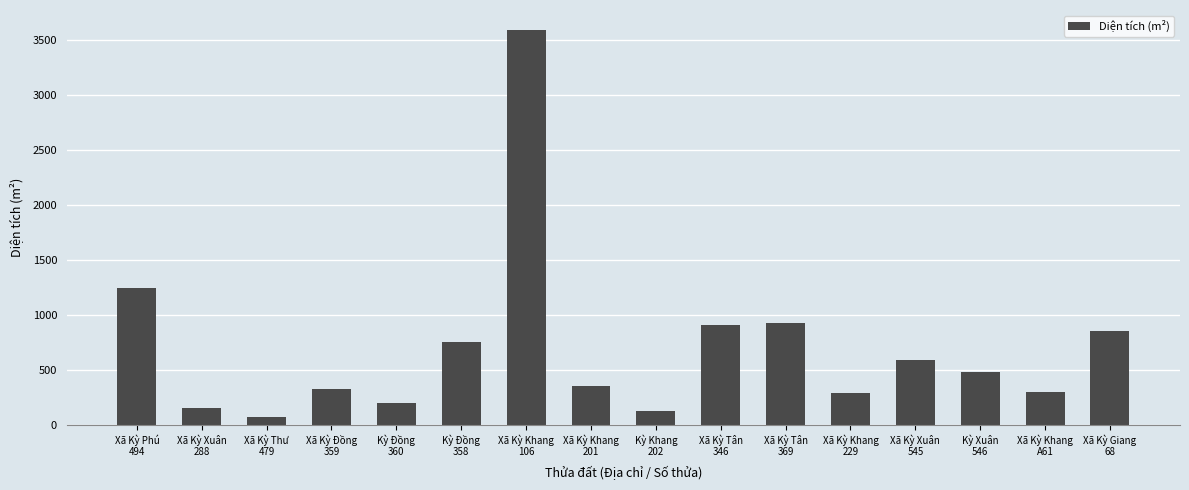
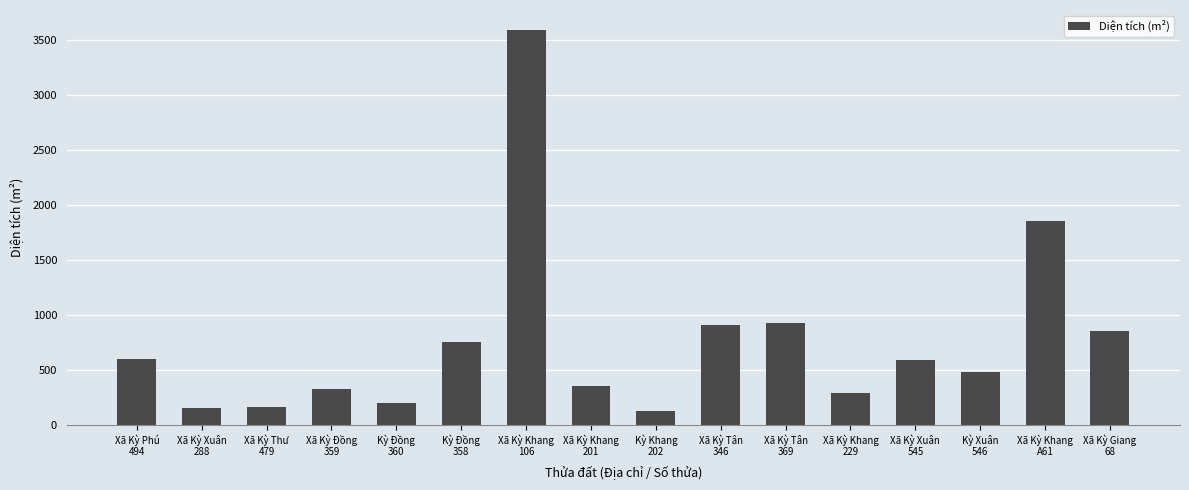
  {
-   "Xã Kỳ Phú 494": 1240,
+   "Xã Kỳ Phú 494": 590,
    "Xã Kỳ Xuân 288": 150,
-   "Xã Kỳ Thư 479": 70,
+   "Xã Kỳ Thư 479": 160,
    "Xã Kỳ Đồng 359": 320,
    "Kỳ Đồng 360": 200,
    "Kỳ Đồng 358": 750,
    "Xã Kỳ Khang 106": 3590,
    "Xã Kỳ Khang 201": 350,
    "Kỳ Khang 202": 120,
    "Xã Kỳ Tân 346": 910,
    "Xã Kỳ Tân 369": 920,
    "Xã Kỳ Khang 229": 290,
    "Xã Kỳ Xuân 545": 580,
    "Kỳ Xuân 546": 480,
-   "Xã Kỳ Khang A61": 300,
+   "Xã Kỳ Khang A61": 1850,
    "Xã Kỳ Giang 68": 860
  }
